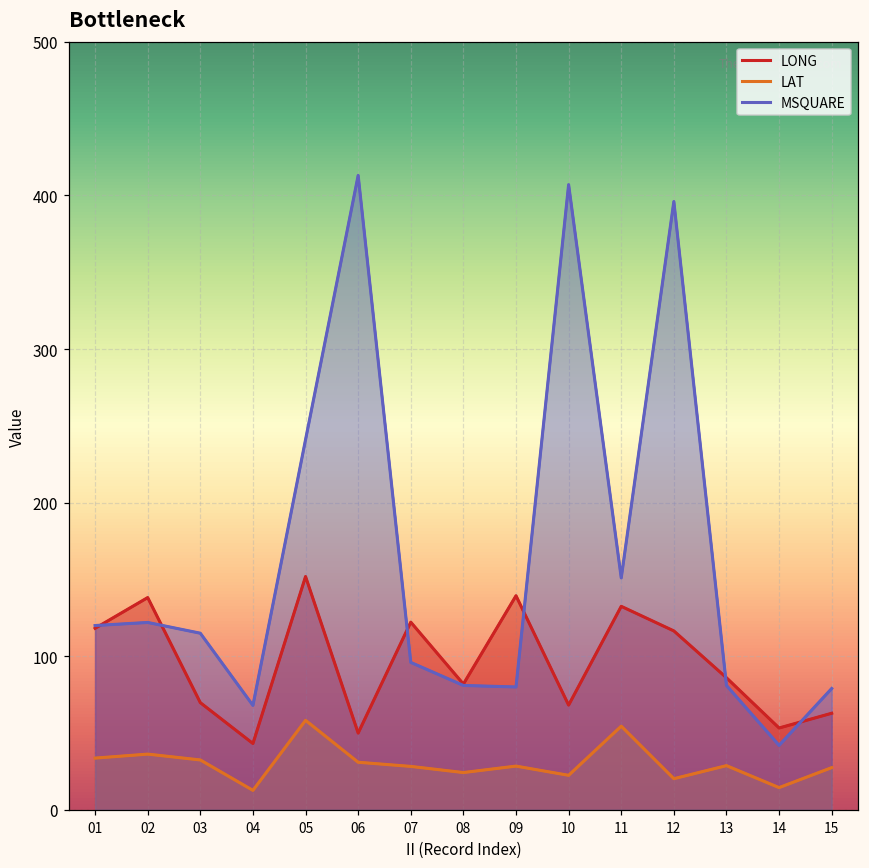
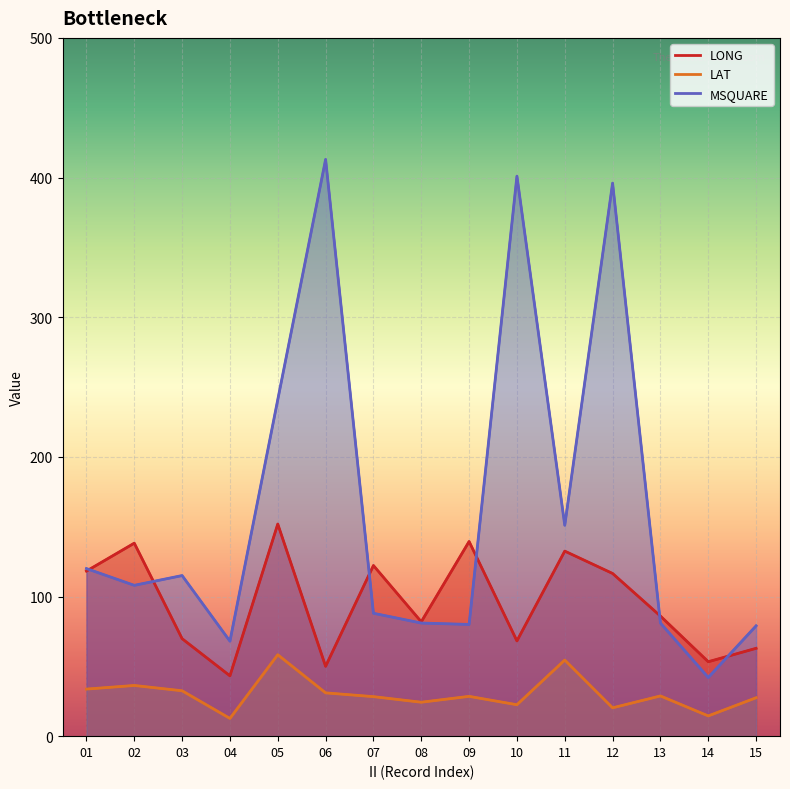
  {
    "MSQUARE": {
-     "02": 122,
+     "02": 108,
      "03": 115,
      "04": 68,
      "05": 241,
      "06": 413,
-     "07": 96,
+     "07": 88,
      "09": 80,
-     "10": 407,
+     "10": 401,
      "11": 151,
      "12": 396,
      "13": 81,
      "14": 42,
      "15": 79
    }
  }
